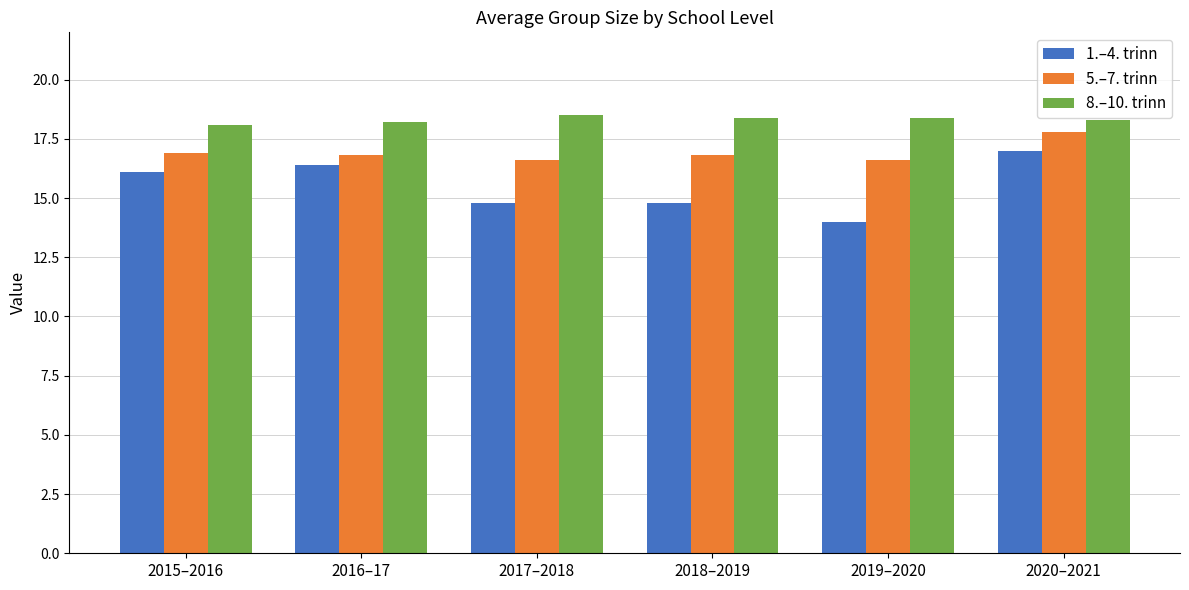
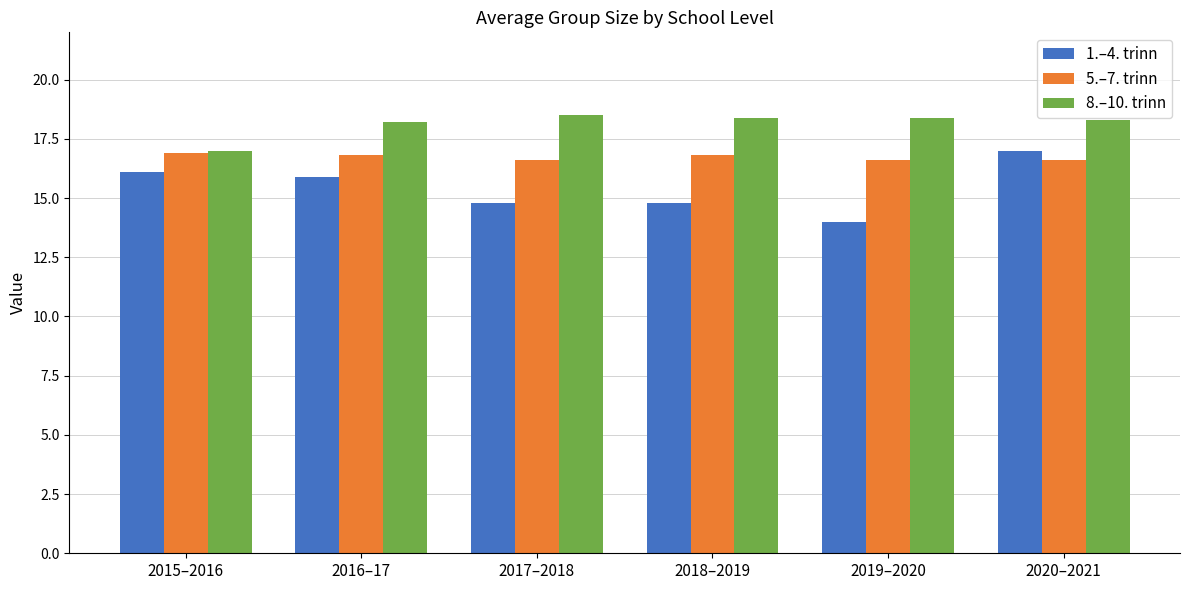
  {
    "1.–4. trinn": {
      "2015–2016": 16.1,
-     "2016–17": 16.4,
+     "2016–17": 15.9,
      "2017–2018": 14.8,
      "2018–2019": 14.8,
      "2019–2020": 14.0,
      "2020–2021": 17.0
    },
    "5.–7. trinn": {
      "2015–2016": 16.9,
      "2016–17": 16.8,
      "2017–2018": 16.6,
      "2018–2019": 16.8,
      "2019–2020": 16.6,
-     "2020–2021": 17.8
+     "2020–2021": 16.6
    },
    "8.–10. trinn": {
-     "2015–2016": 18.1,
+     "2015–2016": 17.0,
      "2016–17": 18.2,
      "2017–2018": 18.5,
      "2018–2019": 18.4,
      "2019–2020": 18.4,
      "2020–2021": 18.3
    }
  }
